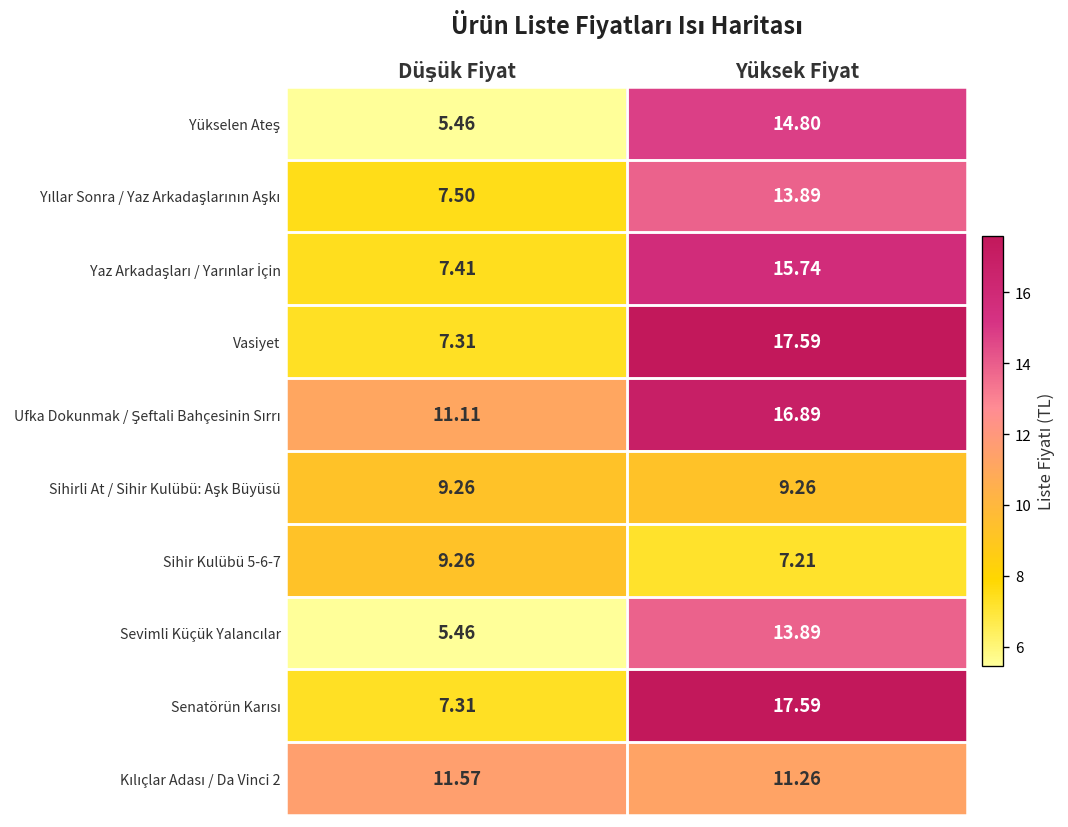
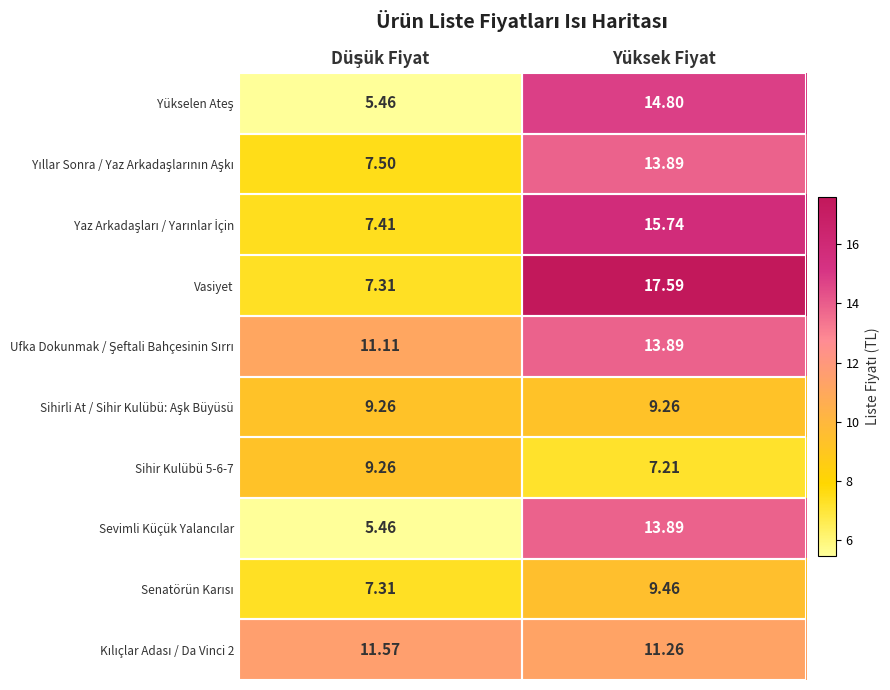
  {
    "Yükselen Ateş": {
      "Düşük Fiyat": 5.46,
      "Yüksek Fiyat": 14.80
    },
    "Yıllar Sonra / Yaz Arkadaşlarının Aşkı": {
      "Düşük Fiyat": 7.50,
      "Yüksek Fiyat": 13.89
    },
    "Yaz Arkadaşları / Yarınlar İçin": {
      "Düşük Fiyat": 7.41,
      "Yüksek Fiyat": 15.74
    },
    "Vasiyet": {
      "Düşük Fiyat": 7.31,
      "Yüksek Fiyat": 17.59
    },
    "Ufka Dokunmak / Şeftali Bahçesinin Sırrı": {
      "Düşük Fiyat": 11.11,
-     "Yüksek Fiyat": 16.89
+     "Yüksek Fiyat": 13.89
    },
    "Sihirli At / Sihir Kulübü: Aşk Büyüsü": {
      "Düşük Fiyat": 9.26,
      "Yüksek Fiyat": 9.26
    },
    "Sihir Kulübü 5-6-7": {
      "Düşük Fiyat": 9.26,
      "Yüksek Fiyat": 7.21
    },
    "Sevimli Küçük Yalancılar": {
      "Düşük Fiyat": 5.46,
      "Yüksek Fiyat": 13.89
    },
    "Senatörün Karısı": {
      "Düşük Fiyat": 7.31,
-     "Yüksek Fiyat": 17.59
+     "Yüksek Fiyat": 9.46
    },
    "Kılıçlar Adası / Da Vinci 2": {
      "Düşük Fiyat": 11.57,
      "Yüksek Fiyat": 11.26
    }
  }
